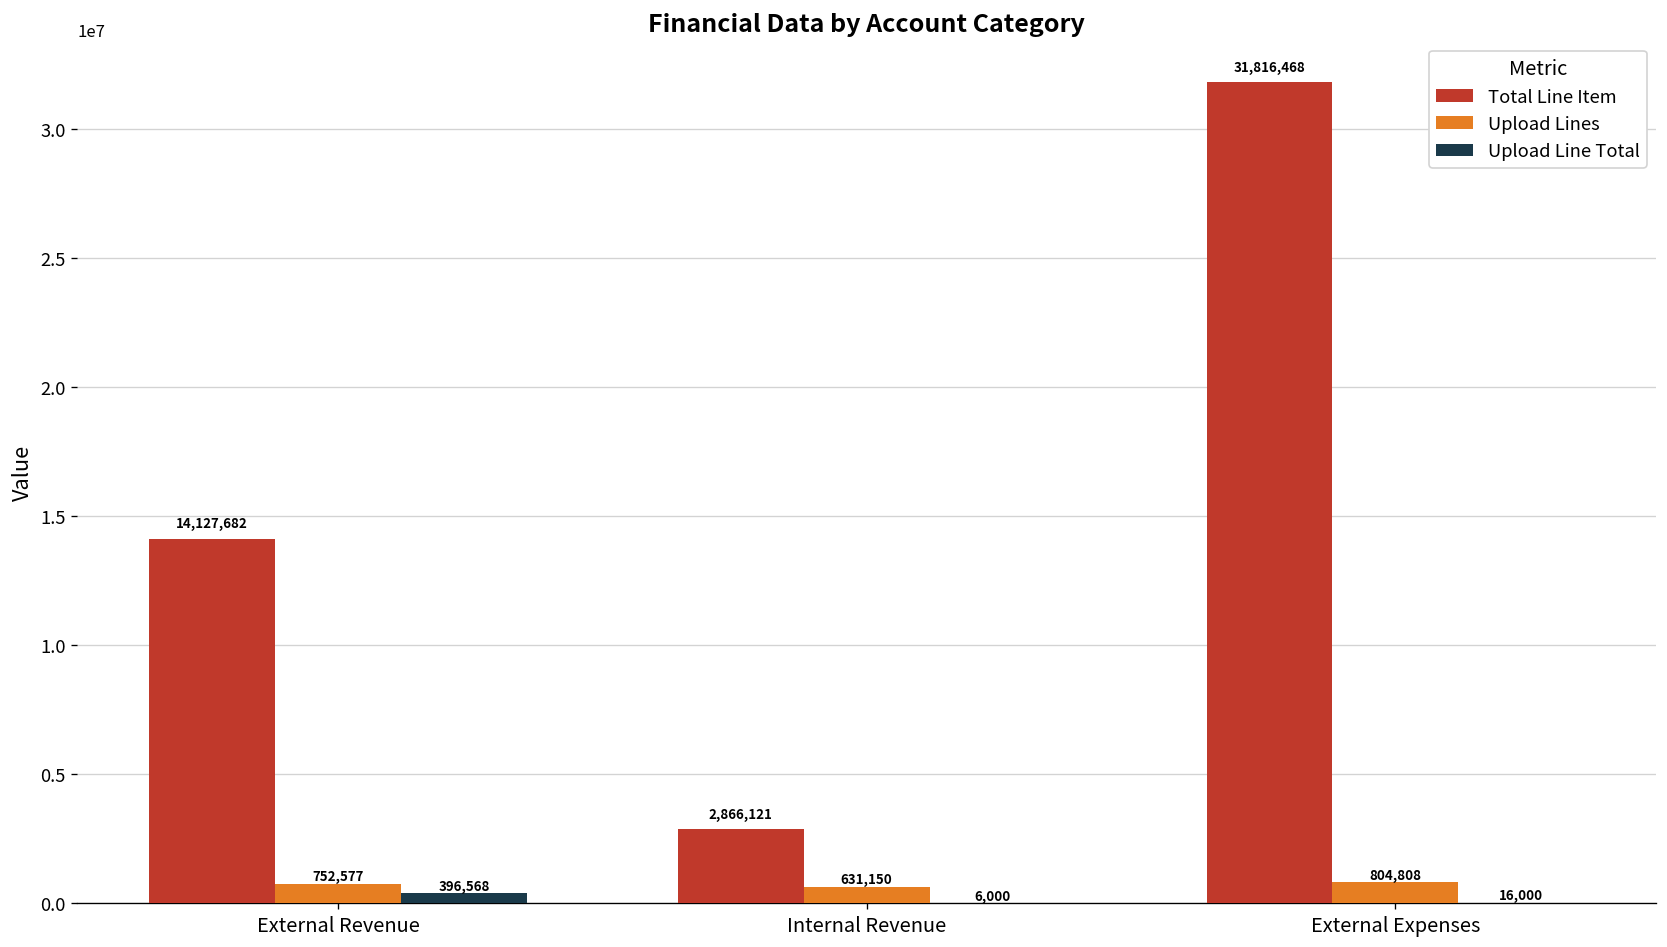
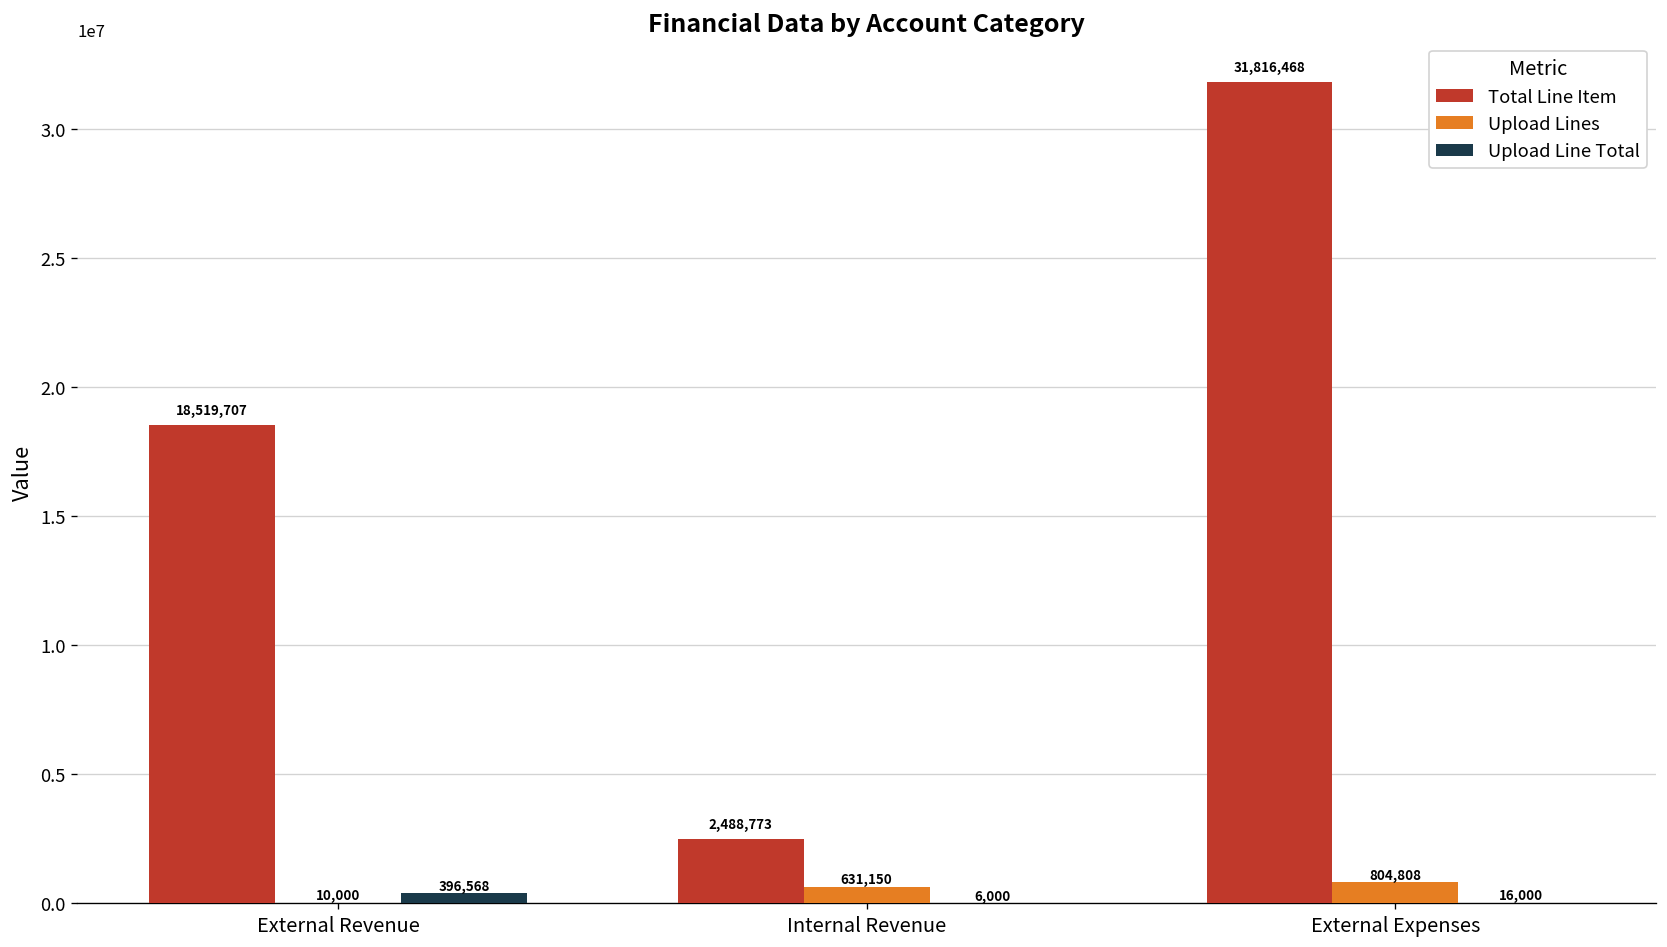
  {
    "Total Line Item": {
-     "External Revenue": "14,127,682",
-     "Internal Revenue": "2,866,121",
+     "External Revenue": "18,519,707",
+     "Internal Revenue": "2,488,773",
      "External Expenses": "31,816,468"
    },
    "Upload Lines": {
-     "External Revenue": "752,577",
+     "External Revenue": "10,000",
      "Internal Revenue": "631,150",
      "External Expenses": "804,808"
    },
    "Upload Line Total": {
      "External Revenue": "396,568",
      "Internal Revenue": "6,000",
      "External Expenses": "16,000"
    }
  }
